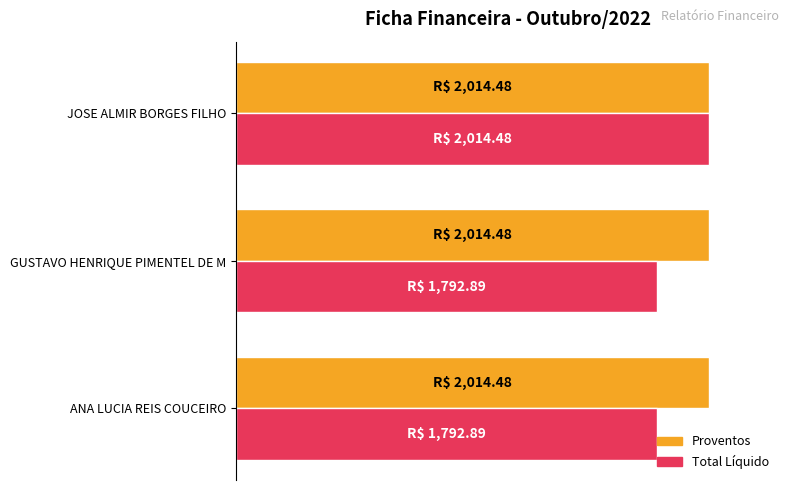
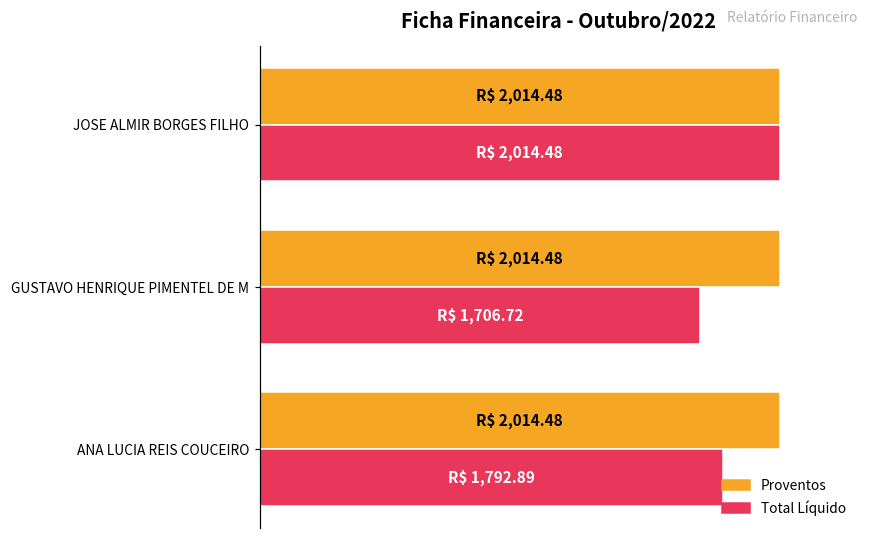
  {
    "Proventos": {
      "JOSE ALMIR BORGES FILHO": "2,014.48",
      "GUSTAVO HENRIQUE PIMENTEL DE M": "2,014.48",
      "ANA LUCIA REIS COUCEIRO": "2,014.48"
    },
    "Total Líquido": {
      "JOSE ALMIR BORGES FILHO": "2,014.48",
-     "GUSTAVO HENRIQUE PIMENTEL DE M": "1,792.89",
+     "GUSTAVO HENRIQUE PIMENTEL DE M": "1,706.72",
      "ANA LUCIA REIS COUCEIRO": "1,792.89"
    }
  }
